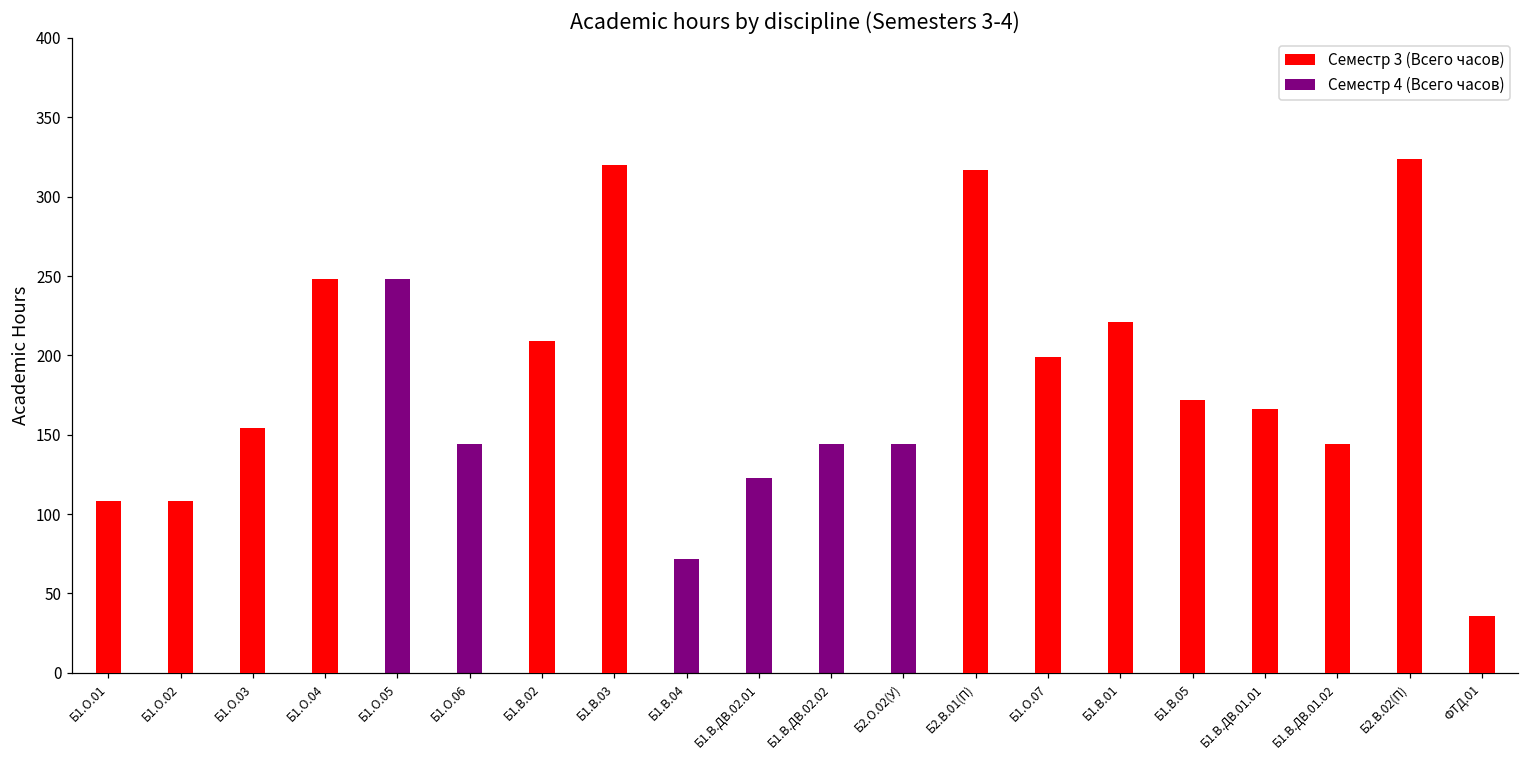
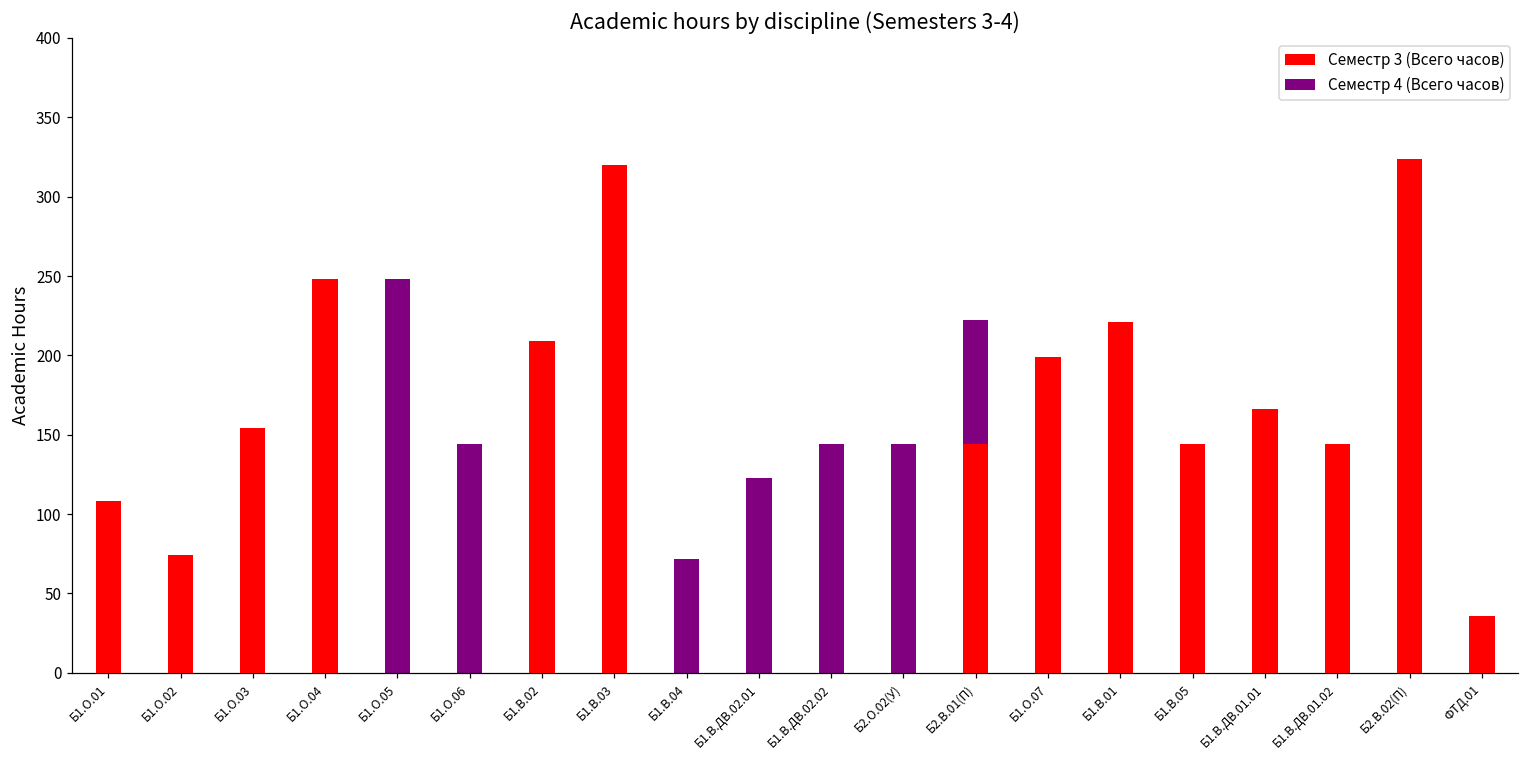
  {
    "Семестр 3 (Всего часов)": {
      "Б1.О.01": 108,
-     "Б1.О.02": 108,
+     "Б1.О.02": 74,
      "Б1.О.03": 154,
      "Б1.О.04": 248,
      "Б1.О.05": 0,
      "Б1.О.06": 0,
      "Б1.В.02": 209,
      "Б1.В.03": 320,
      "Б1.В.04": 0,
      "Б1.В.ДВ.02.01": 0,
      "Б1.В.ДВ.02.02": 0,
      "Б2.О.02(У)": 0,
-     "Б2.В.01(П)": 317,
+     "Б2.В.01(П)": 144,
      "Б1.О.07": 199,
      "Б1.В.01": 221,
-     "Б1.В.05": 172,
+     "Б1.В.05": 144,
      "Б1.В.ДВ.01.01": 166,
      "Б1.В.ДВ.01.02": 144,
      "Б2.В.02(П)": 324,
      "ФТД.01": 36
    },
    "Семестр 4 (Всего часов)": {
      "Б1.О.02": 0,
      "Б1.О.03": 0,
      "Б1.О.04": 0,
      "Б1.О.05": 248,
      "Б1.О.06": 144,
      "Б1.В.02": 0,
      "Б1.В.03": 0,
      "Б1.В.04": 72,
      "Б1.В.ДВ.02.01": 123,
      "Б1.В.ДВ.02.02": 144,
      "Б2.О.02(У)": 144,
      "Б1.О.07": 0,
      "Б1.В.01": 0,
      "Б1.В.05": 0,
      "Б1.В.ДВ.01.01": 0,
      "Б1.В.ДВ.01.02": 0,
      "Б2.В.02(П)": 0,
      "ФТД.01": 0
    }
  }
